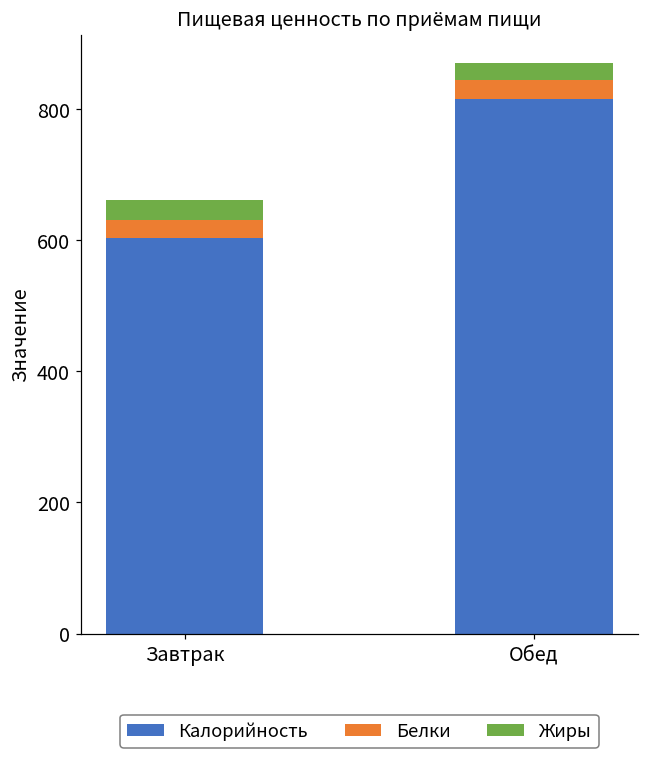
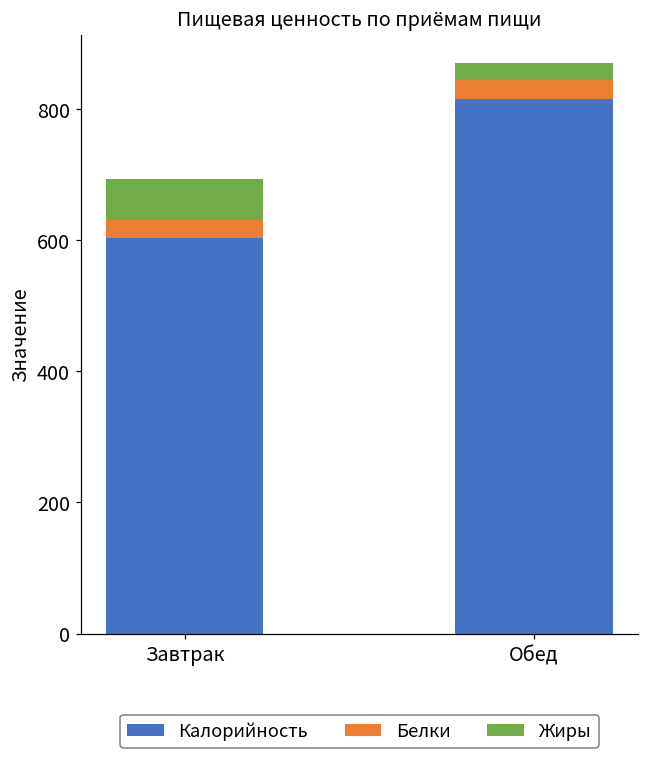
  {
    "Калорийность": {
      "Завтрак": 600,
      "Обед": 820
    },
    "Белки": {
      "Завтрак": 30,
      "Обед": 30
    },
    "Жиры": {
-     "Завтрак": 30,
+     "Завтрак": 60,
      "Обед": 30
    }
  }
